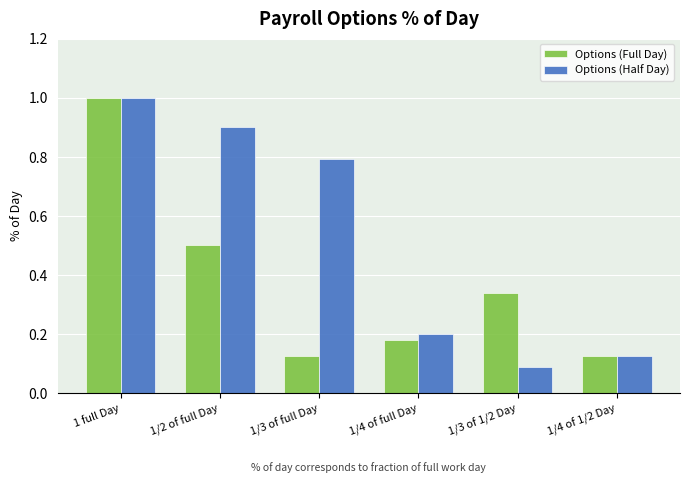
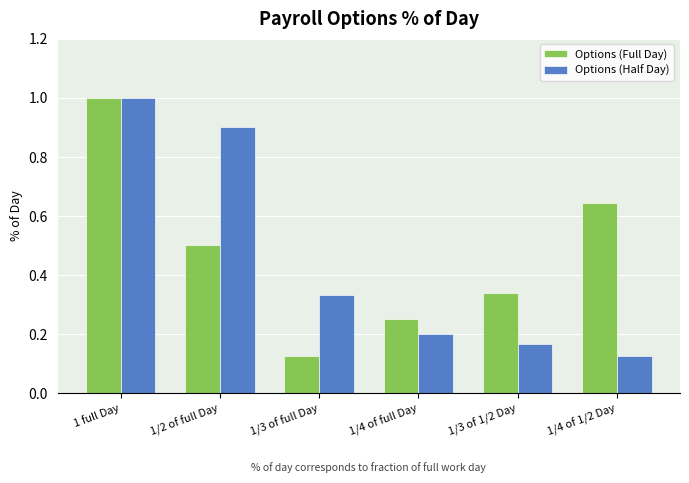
  {
    "Options (Full Day)": {
      "1 full Day": 1.00,
      "1/2 of full Day": 0.50,
      "1/3 of full Day": 0.13,
-     "1/4 of full Day": 0.18,
+     "1/4 of full Day": 0.25,
      "1/3 of 1/2 Day": 0.34,
-     "1/4 of 1/2 Day": 0.13
+     "1/4 of 1/2 Day": 0.65
    },
    "Options (Half Day)": {
      "1 full Day": 1.00,
      "1/2 of full Day": 0.90,
-     "1/3 of full Day": 0.79,
+     "1/3 of full Day": 0.33,
      "1/4 of full Day": 0.20,
-     "1/3 of 1/2 Day": 0.09,
+     "1/3 of 1/2 Day": 0.17,
      "1/4 of 1/2 Day": 0.13
    }
  }
